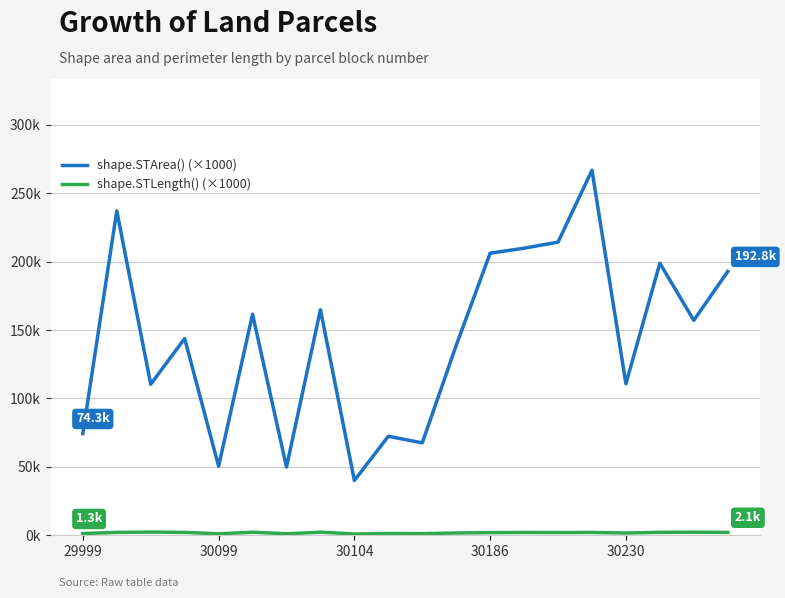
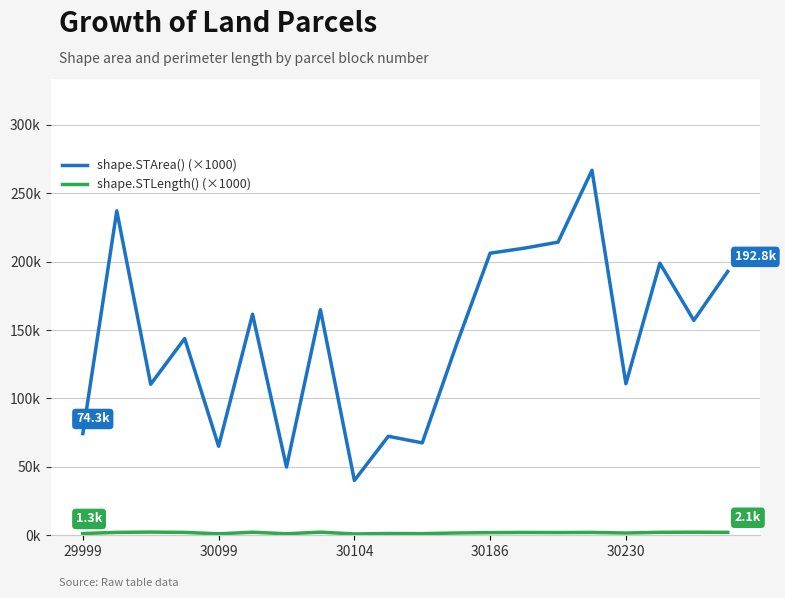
  {
    "shape.STArea() (×1000)": {
-     "30099": 50000,
+     "30099": 65000,
      "30104": 40000,
      "30186": 206000,
      "30230": 111000
    },
    "shape.STLength() (×1000)": {
      "30099": 1000,
      "30104": 1000,
      "30186": 2000,
      "30230": 2000
    }
  }
